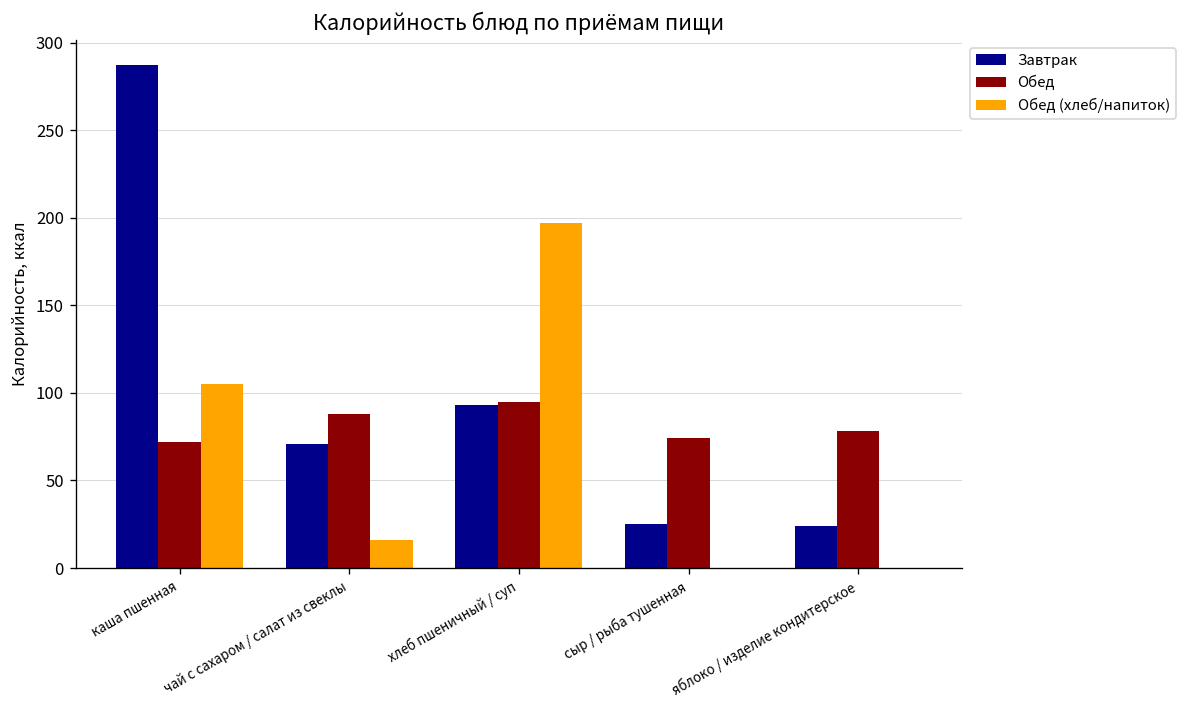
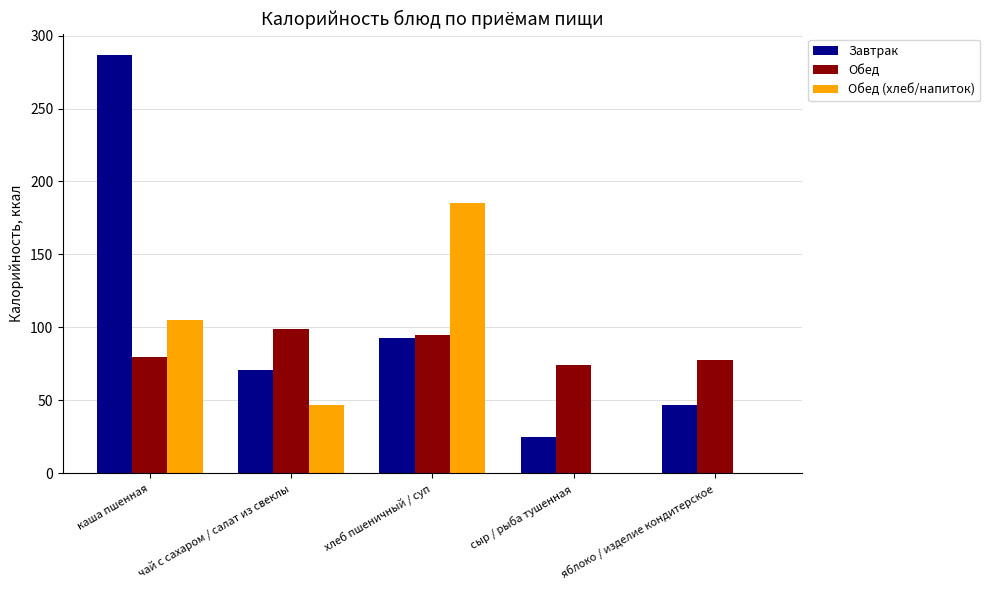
  {
    "Завтрак": {
      "каша пшенная": 287,
      "чай с сахаром / салат из свеклы": 71,
      "хлеб пшеничный / суп": 93,
      "сыр / рыба тушенная": 25,
-     "яблоко / изделие кондитерское": 24
+     "яблоко / изделие кондитерское": 47
    },
    "Обед": {
-     "каша пшенная": 72,
-     "чай с сахаром / салат из свеклы": 88,
+     "каша пшенная": 80,
+     "чай с сахаром / салат из свеклы": 99,
      "хлеб пшеничный / суп": 95,
      "сыр / рыба тушенная": 74,
      "яблоко / изделие кондитерское": 78
    },
    "Обед (хлеб/напиток)": {
      "каша пшенная": 105,
-     "чай с сахаром / салат из свеклы": 16,
-     "хлеб пшеничный / суп": 197,
+     "чай с сахаром / салат из свеклы": 47,
+     "хлеб пшеничный / суп": 185,
      "сыр / рыба тушенная": 0,
      "яблоко / изделие кондитерское": 0
    }
  }
